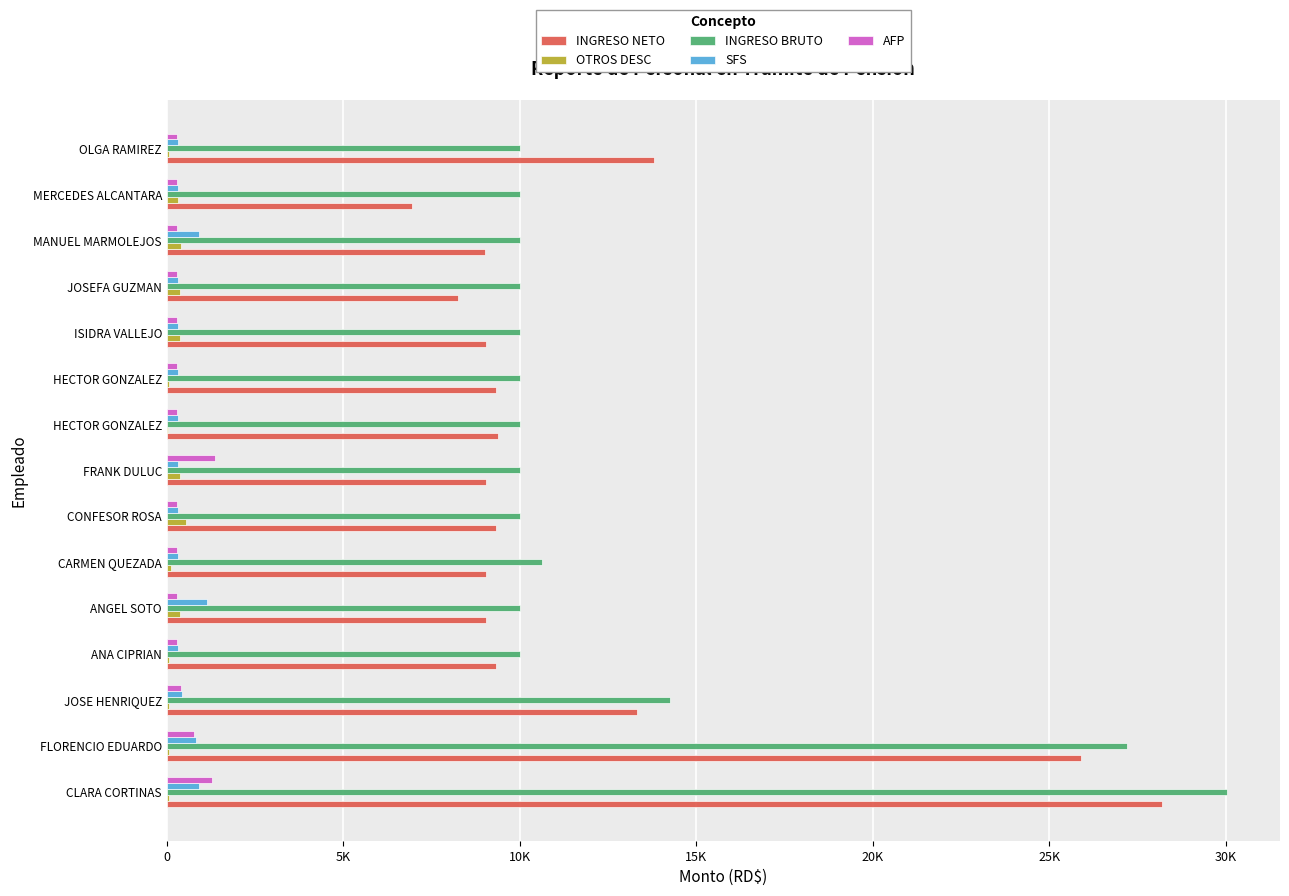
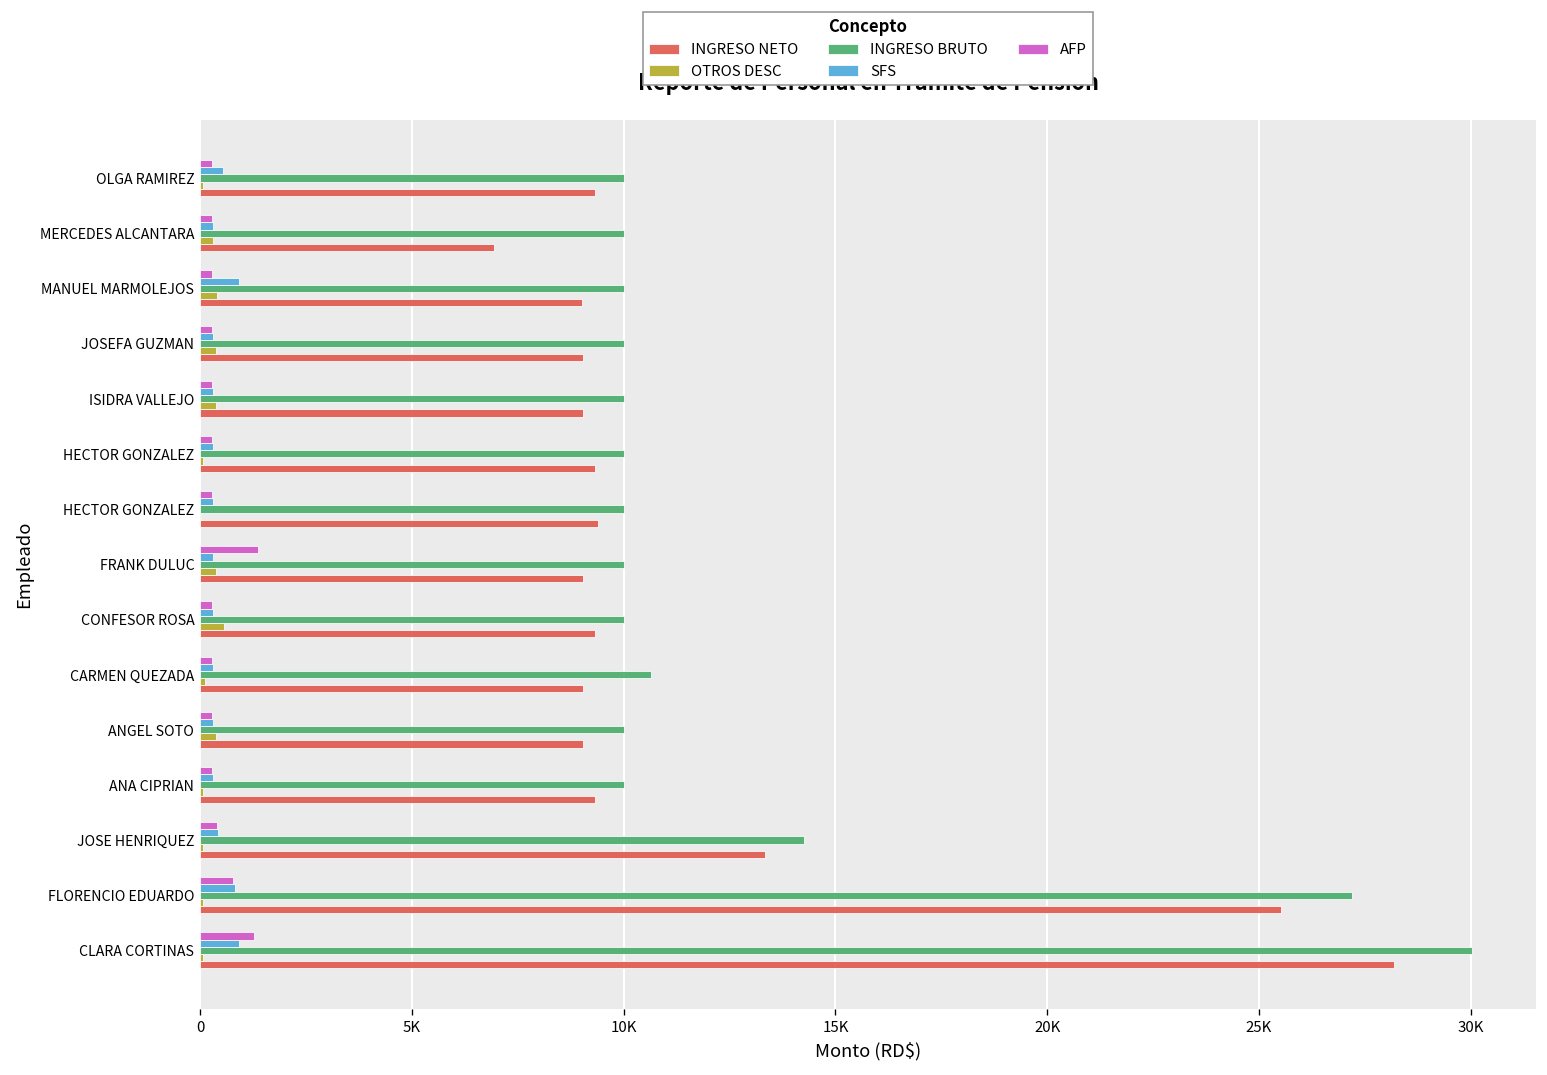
  {
    "INGRESO NETO": {
-     "OLGA RAMIREZ": 13800,
+     "OLGA RAMIREZ": 9300,
      "MERCEDES ALCANTARA": 6900,
      "MANUEL MARMOLEJOS": 9000,
-     "JOSEFA GUZMAN": 8300,
+     "JOSEFA GUZMAN": 9000,
      "ISIDRA VALLEJO": 9000,
      "FRANK DULUC": 9000,
      "CONFESOR ROSA": 9300,
      "CARMEN QUEZADA": 9000,
      "ANGEL SOTO": 9000,
      "ANA CIPRIAN": 9300,
      "JOSE HENRIQUEZ": 13300,
-     "FLORENCIO EDUARDO": 25900,
+     "FLORENCIO EDUARDO": 25500,
      "CLARA CORTINAS": 28200
    },
    "OTROS DESC": {
      "OLGA RAMIREZ": 100,
      "MERCEDES ALCANTARA": 300,
      "MANUEL MARMOLEJOS": 400,
      "JOSEFA GUZMAN": 400,
      "ISIDRA VALLEJO": 400,
      "FRANK DULUC": 400,
      "CONFESOR ROSA": 600,
      "CARMEN QUEZADA": 100,
      "ANGEL SOTO": 400,
      "ANA CIPRIAN": 100,
      "JOSE HENRIQUEZ": 100,
      "FLORENCIO EDUARDO": 100,
      "CLARA CORTINAS": 100
    },
    "INGRESO BRUTO": {
      "OLGA RAMIREZ": 10000,
      "MERCEDES ALCANTARA": 10000,
      "MANUEL MARMOLEJOS": 10000,
      "JOSEFA GUZMAN": 10000,
      "ISIDRA VALLEJO": 10000,
      "FRANK DULUC": 10000,
      "CONFESOR ROSA": 10000,
      "CARMEN QUEZADA": 10600,
      "ANGEL SOTO": 10000,
      "ANA CIPRIAN": 10000,
      "JOSE HENRIQUEZ": 14300,
      "FLORENCIO EDUARDO": 27200,
      "CLARA CORTINAS": 30000
    },
    "SFS": {
-     "OLGA RAMIREZ": 300,
+     "OLGA RAMIREZ": 500,
      "MERCEDES ALCANTARA": 300,
      "MANUEL MARMOLEJOS": 900,
      "JOSEFA GUZMAN": 300,
      "ISIDRA VALLEJO": 300,
      "FRANK DULUC": 300,
      "CONFESOR ROSA": 300,
      "CARMEN QUEZADA": 300,
-     "ANGEL SOTO": 1100,
+     "ANGEL SOTO": 300,
      "ANA CIPRIAN": 300,
      "JOSE HENRIQUEZ": 400,
      "FLORENCIO EDUARDO": 800,
      "CLARA CORTINAS": 900
    },
    "AFP": {
      "OLGA RAMIREZ": 300,
      "MERCEDES ALCANTARA": 300,
      "MANUEL MARMOLEJOS": 300,
      "JOSEFA GUZMAN": 300,
      "ISIDRA VALLEJO": 300,
      "FRANK DULUC": 1400,
      "CONFESOR ROSA": 300,
      "CARMEN QUEZADA": 300,
      "ANGEL SOTO": 300,
      "ANA CIPRIAN": 300,
      "JOSE HENRIQUEZ": 400,
      "FLORENCIO EDUARDO": 800,
      "CLARA CORTINAS": 1300
    }
  }
